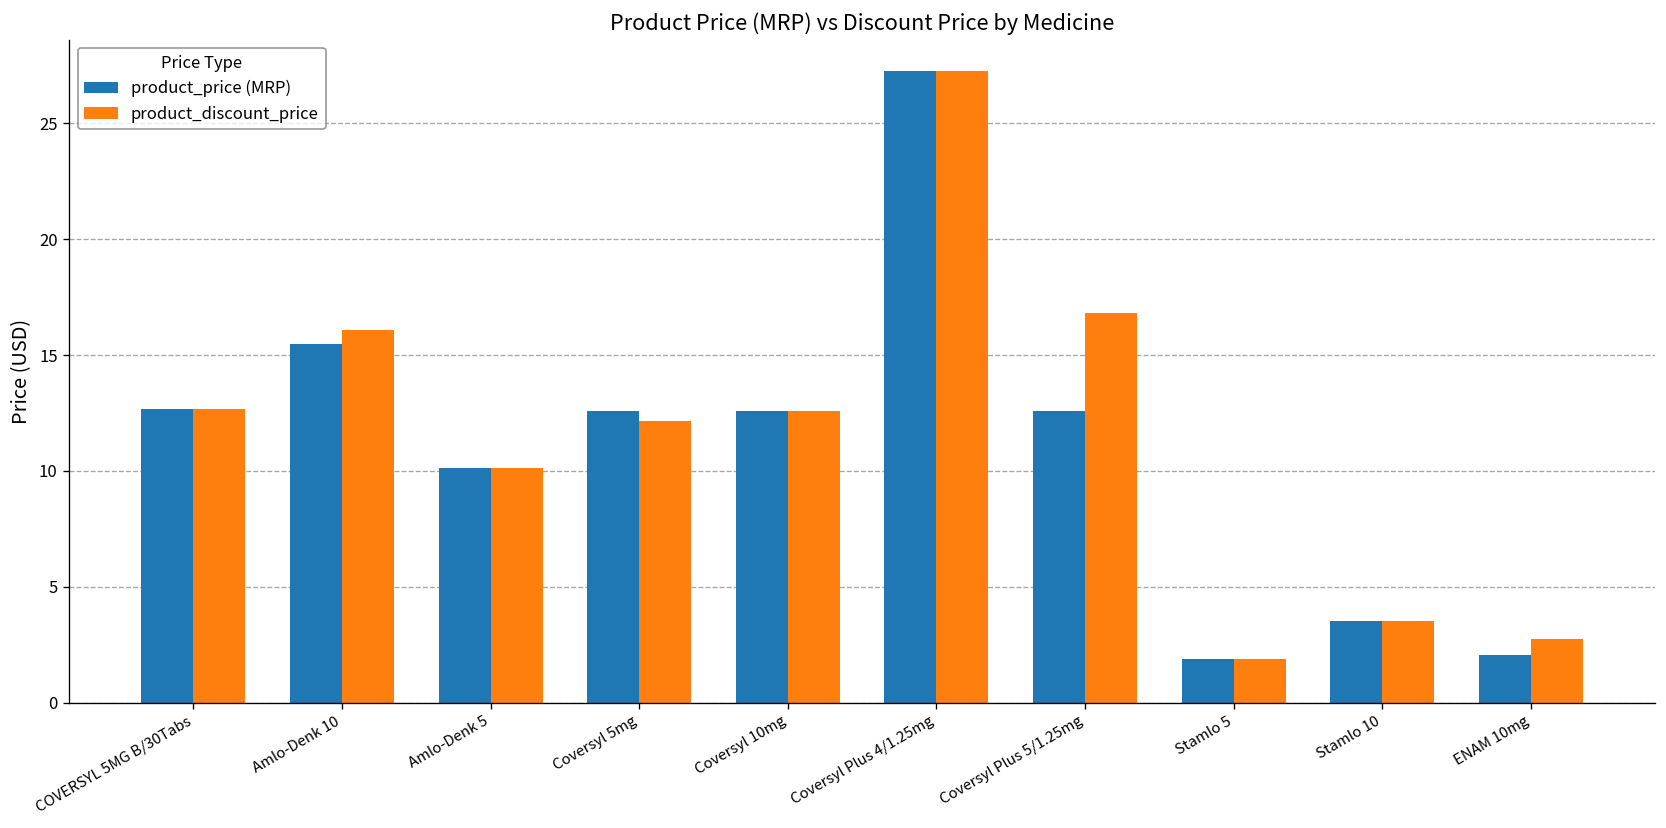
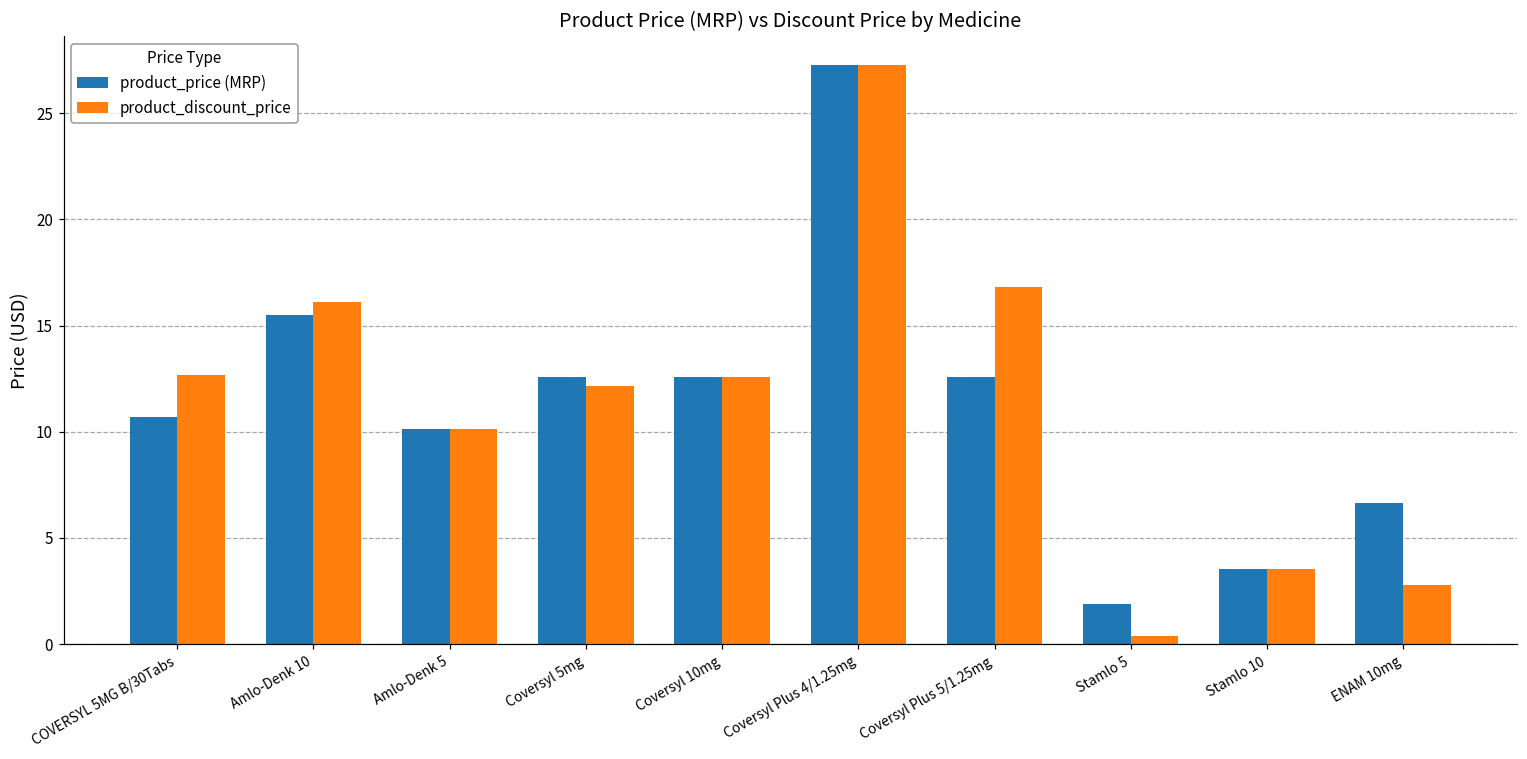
  {
    "product_price (MRP)": {
-     "COVERSYL 5MG B/30Tabs": 12.7,
+     "COVERSYL 5MG B/30Tabs": 10.7,
      "Amlo-Denk 10": 15.5,
      "Amlo-Denk 5": 10.1,
      "Coversyl 5mg": 12.6,
      "Coversyl 10mg": 12.6,
      "Coversyl Plus 4/1.25mg": 27.3,
      "Coversyl Plus 5/1.25mg": 12.6,
      "Stamlo 5": 1.9,
      "Stamlo 10": 3.5,
-     "ENAM 10mg": 2.1
+     "ENAM 10mg": 6.6
    },
    "product_discount_price": {
      "COVERSYL 5MG B/30Tabs": 12.7,
      "Amlo-Denk 10": 16.1,
      "Amlo-Denk 5": 10.1,
      "Coversyl 5mg": 12.2,
      "Coversyl 10mg": 12.6,
      "Coversyl Plus 4/1.25mg": 27.3,
      "Coversyl Plus 5/1.25mg": 16.8,
-     "Stamlo 5": 1.9,
+     "Stamlo 5": 0.4,
      "Stamlo 10": 3.5,
      "ENAM 10mg": 2.8
    }
  }
